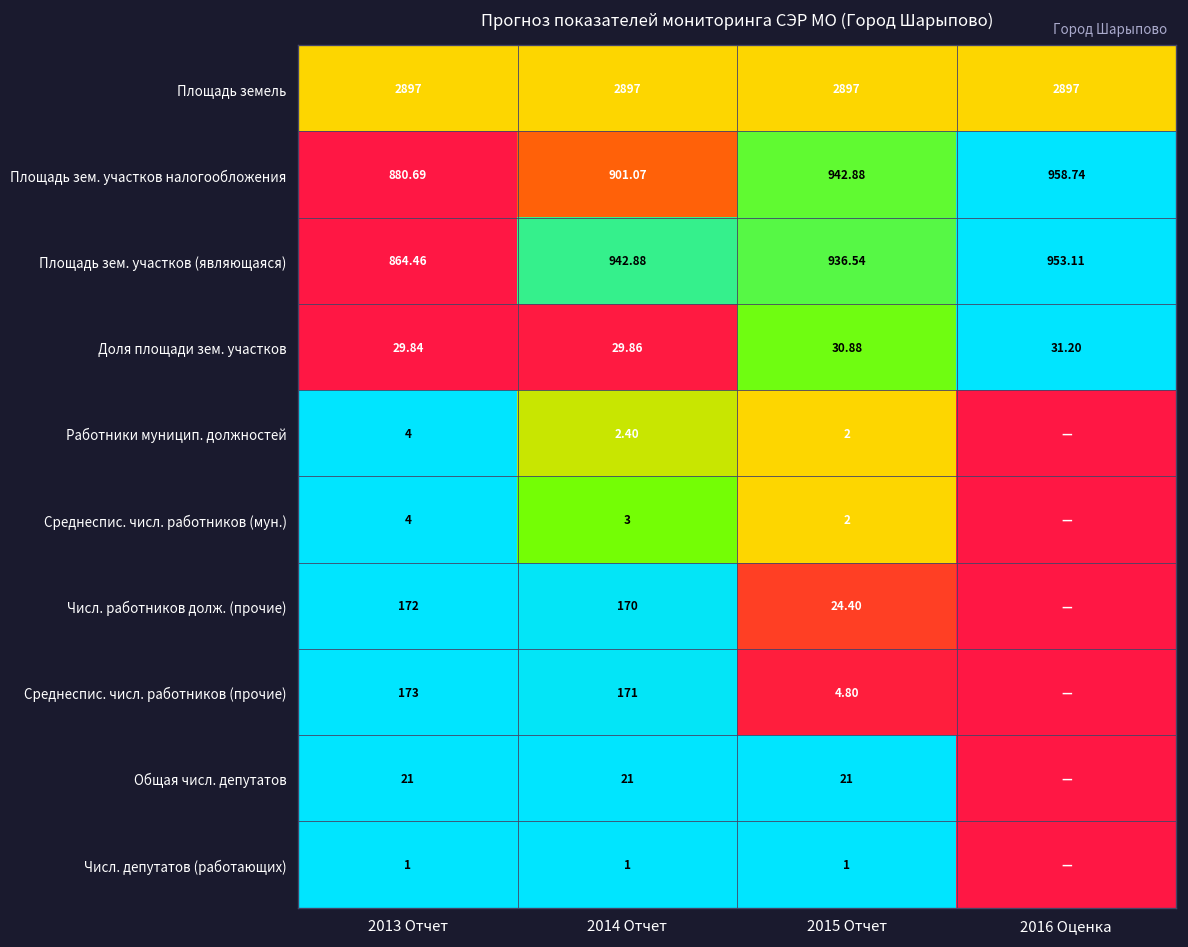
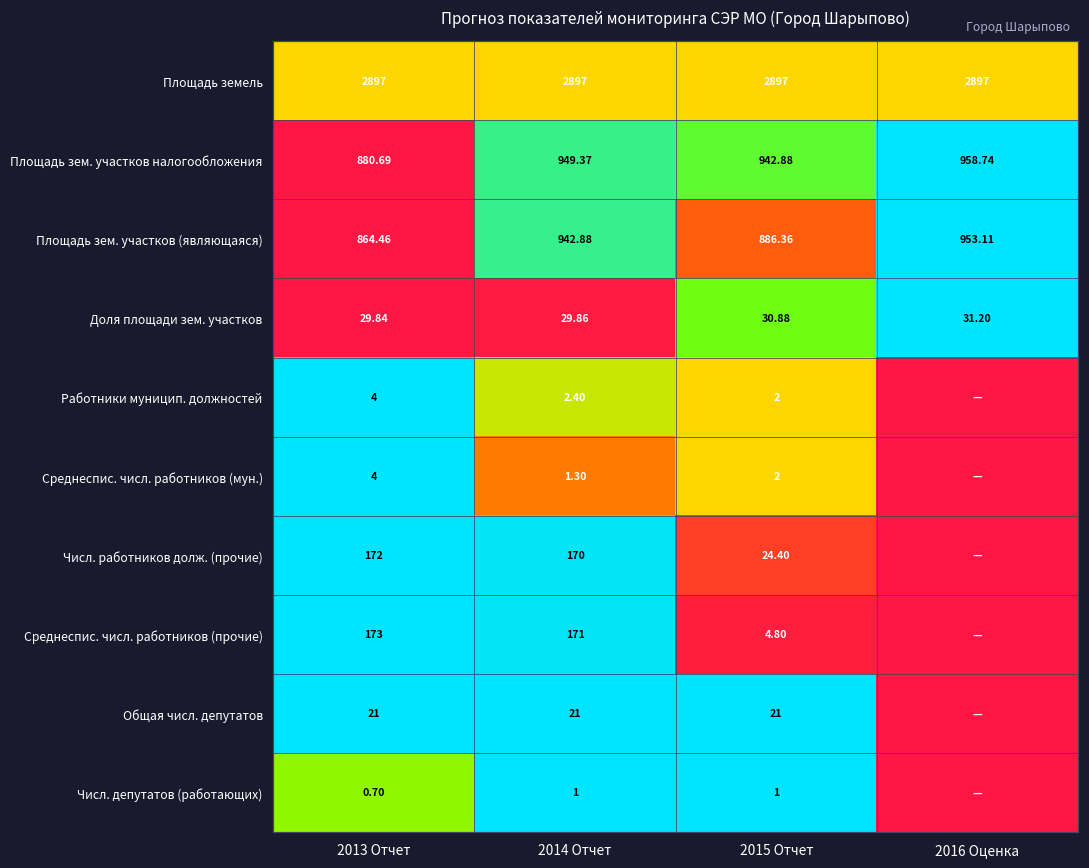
  {
    "Площадь земель": {
      "2013 Отчет": 2897,
      "2014 Отчет": 2897,
      "2015 Отчет": 2897,
      "2016 Оценка": 2897
    },
    "Площадь зем. участков налогообложения": {
      "2013 Отчет": 880.69,
-     "2014 Отчет": 901.07,
+     "2014 Отчет": 949.37,
      "2015 Отчет": 942.88,
      "2016 Оценка": 958.74
    },
    "Площадь зем. участков (являющаяся)": {
      "2013 Отчет": 864.46,
      "2014 Отчет": 942.88,
-     "2015 Отчет": 936.54,
+     "2015 Отчет": 886.36,
      "2016 Оценка": 953.11
    },
    "Доля площади зем. участков": {
      "2013 Отчет": 29.84,
      "2014 Отчет": 29.86,
      "2015 Отчет": 30.88,
      "2016 Оценка": 31.20
    },
    "Работники муницип. должностей": {
      "2013 Отчет": 4,
      "2014 Отчет": 2.40,
      "2015 Отчет": 2
    },
    "Среднеспис. числ. работников (мун.)": {
      "2013 Отчет": 4,
-     "2014 Отчет": 3,
+     "2014 Отчет": 1.30,
      "2015 Отчет": 2
    },
    "Числ. работников долж. (прочие)": {
      "2013 Отчет": 172,
      "2014 Отчет": 170,
      "2015 Отчет": 24.40
    },
    "Среднеспис. числ. работников (прочие)": {
      "2013 Отчет": 173,
      "2014 Отчет": 171,
      "2015 Отчет": 4.80
    },
    "Общая числ. депутатов": {
      "2013 Отчет": 21,
      "2014 Отчет": 21,
      "2015 Отчет": 21
    },
    "Числ. депутатов (работающих)": {
-     "2013 Отчет": 1,
+     "2013 Отчет": 0.70,
      "2014 Отчет": 1,
      "2015 Отчет": 1
    }
  }
